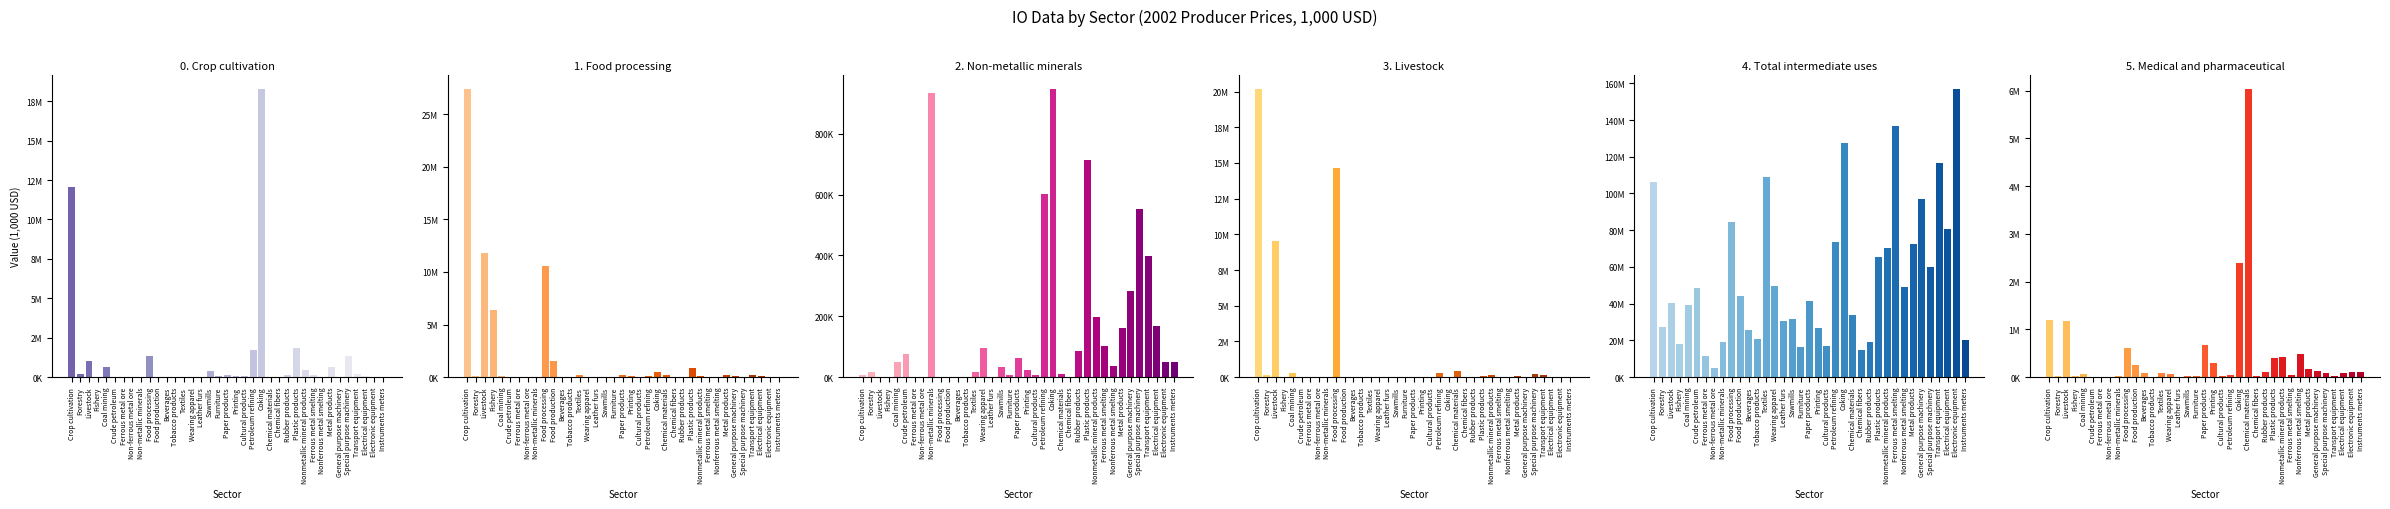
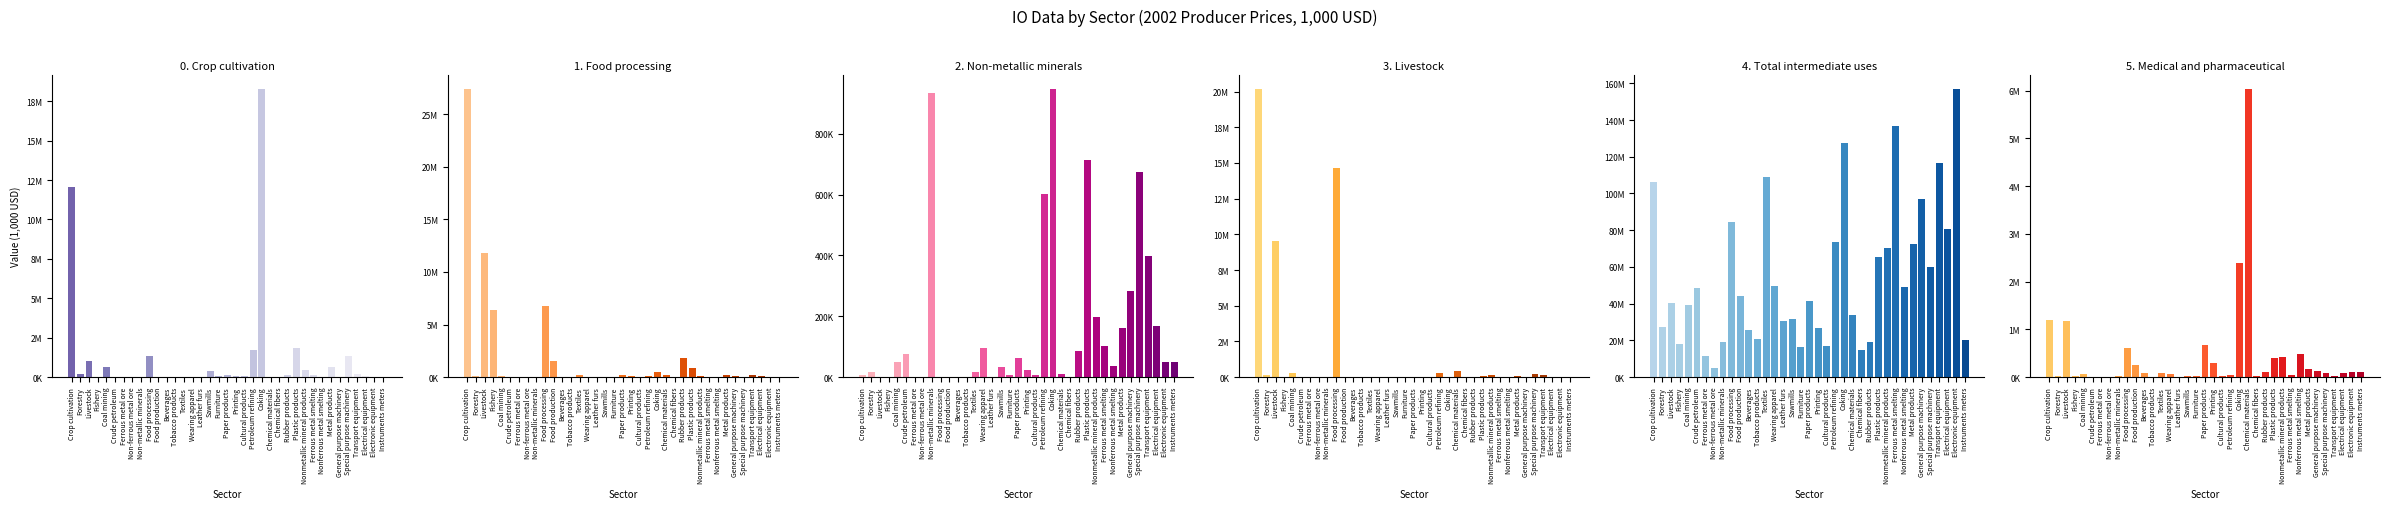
  {
    "1. Food processing": {
      "Crop cultivation": 27400000,
      "Livestock": 11800000,
      "Fishery": 6400000,
      "Ferrous metal ore": 0,
      "Non-ferrous metal ore": 0,
-     "Food processing": 10600000,
+     "Food processing": 6700000,
      "Food production": 1500000,
      "Tobacco products": 0,
      "Paper products": 200000,
      "Coking": 500000,
      "Chemical fibers": 0,
-     "Rubber products": 100000,
+     "Rubber products": 1800000,
      "Plastic products": 900000
    },
    "2. Non-metallic minerals": {
      "Forestry": 20000,
      "Livestock": 0,
      "Fishery": 0,
      "Coal mining": 50000,
      "Crude petroleum": 80000,
      "Ferrous metal ore": 0,
      "Non-ferrous metal ore": 0,
      "Non-metallic minerals": 930000,
      "Food processing": 0,
      "Food production": 0,
      "Beverages": 0,
      "Tobacco products": 0,
      "Textiles": 20000,
      "Wearing apparel": 90000,
      "Sawmills": 30000,
      "Paper products": 60000,
      "Printing": 20000,
      "Petroleum refining": 600000,
      "Coking": 950000,
      "Chemical materials": 10000,
      "Chemical fibers": 0,
      "Rubber products": 90000,
      "Plastic products": 710000,
      "Nonmetallic mineral products": 200000,
      "Ferrous metal smelting": 100000,
      "Nonferrous metal smelting": 30000,
      "Metal products": 160000,
      "General purpose machinery": 280000,
-     "Special purpose machinery": 550000,
+     "Special purpose machinery": 680000,
      "Transport equipment": 400000,
      "Electrical equipment": 170000,
      "Electronic equipment": 50000,
      "Instruments meters": 50000
    },
    "4. Total intermediate uses": {
      "Crop cultivation": 106000000,
      "Forestry": 27000000,
      "Livestock": 40000000,
      "Fishery": 18000000,
      "Coal mining": 39000000,
      "Crude petroleum": 49000000,
      "Ferrous metal ore": 11000000,
      "Non-ferrous metal ore": 5000000,
      "Non-metallic minerals": 19000000,
      "Food processing": 84000000,
      "Food production": 44000000,
      "Beverages": 26000000,
      "Tobacco products": 21000000,
      "Textiles": 109000000,
      "Wearing apparel": 49000000,
      "Leather furs": 31000000,
      "Sawmills": 31000000,
      "Furniture": 16000000,
      "Paper products": 42000000,
      "Printing": 27000000,
      "Cultural products": 17000000,
      "Petroleum refining": 74000000,
      "Coking": 127000000,
      "Chemical materials": 34000000,
      "Chemical fibers": 15000000,
      "Rubber products": 19000000,
      "Plastic products": 66000000,
      "Nonmetallic mineral products": 70000000,
      "Ferrous metal smelting": 137000000,
      "Nonferrous metal smelting": 49000000,
      "Metal products": 72000000,
      "General purpose machinery": 97000000,
      "Special purpose machinery": 60000000,
      "Transport equipment": 117000000,
      "Electrical equipment": 81000000,
      "Electronic equipment": 157000000,
      "Instruments meters": 20000000
    },
    "5. Medical and pharmaceutical": {
      "Crop cultivation": 1200000,
      "Livestock": 1200000,
      "Coal mining": 100000,
      "Ferrous metal ore": 0,
      "Non-ferrous metal ore": 0,
      "Food processing": 600000,
      "Food production": 300000,
      "Beverages": 100000,
      "Tobacco products": 0,
      "Textiles": 100000,
      "Wearing apparel": 100000,
      "Paper products": 700000,
      "Printing": 300000,
      "Coking": 2400000,
      "Chemical materials": 6000000,
      "Rubber products": 100000,
      "Plastic products": 400000,
      "Nonmetallic mineral products": 400000,
      "Nonferrous metal smelting": 500000,
      "Metal products": 200000,
      "General purpose machinery": 100000,
      "Special purpose machinery": 100000,
      "Electrical equipment": 100000,
      "Electronic equipment": 100000,
      "Instruments meters": 100000
    }
  }
